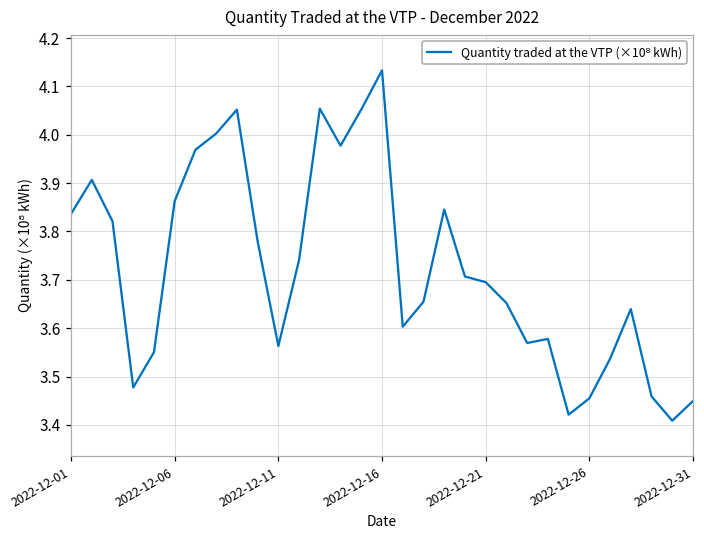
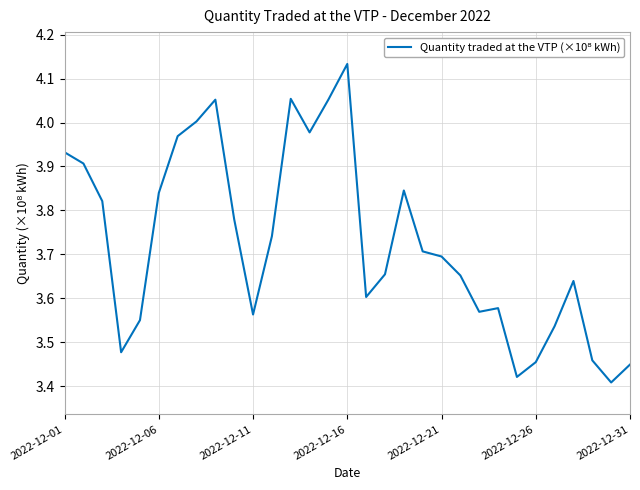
  {
-   "2022-12-01": 3.84,
-   "2022-12-06": 3.86,
+   "2022-12-01": 3.93,
+   "2022-12-06": 3.84,
    "2022-12-11": 3.56,
    "2022-12-16": 4.13,
    "2022-12-21": 3.70,
    "2022-12-26": 3.45,
    "2022-12-31": 3.45
  }
